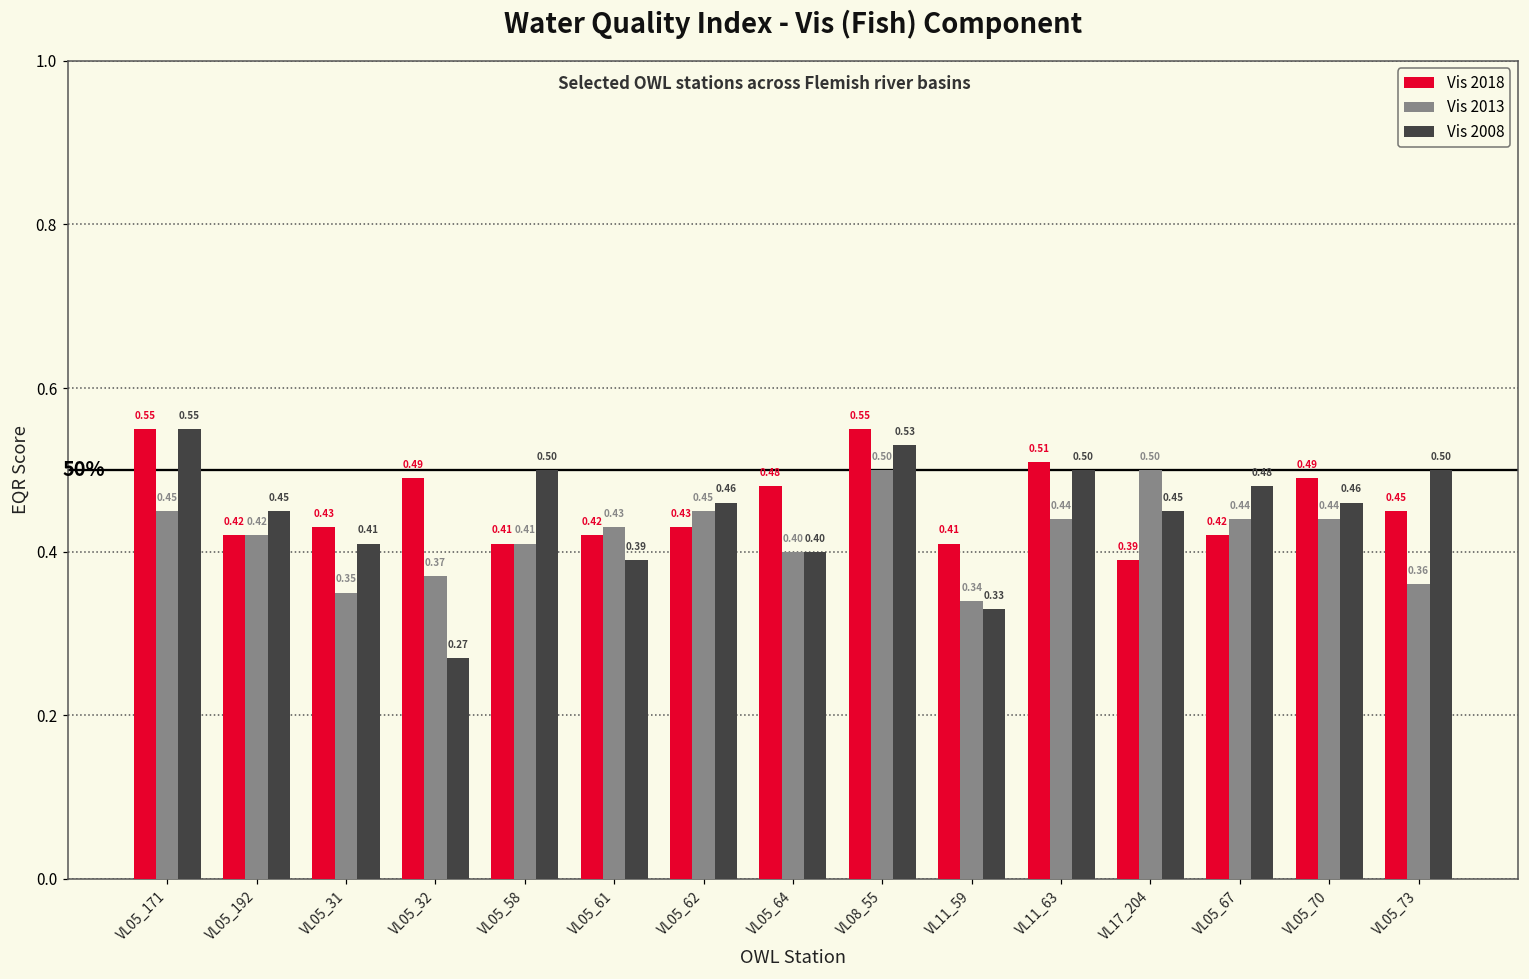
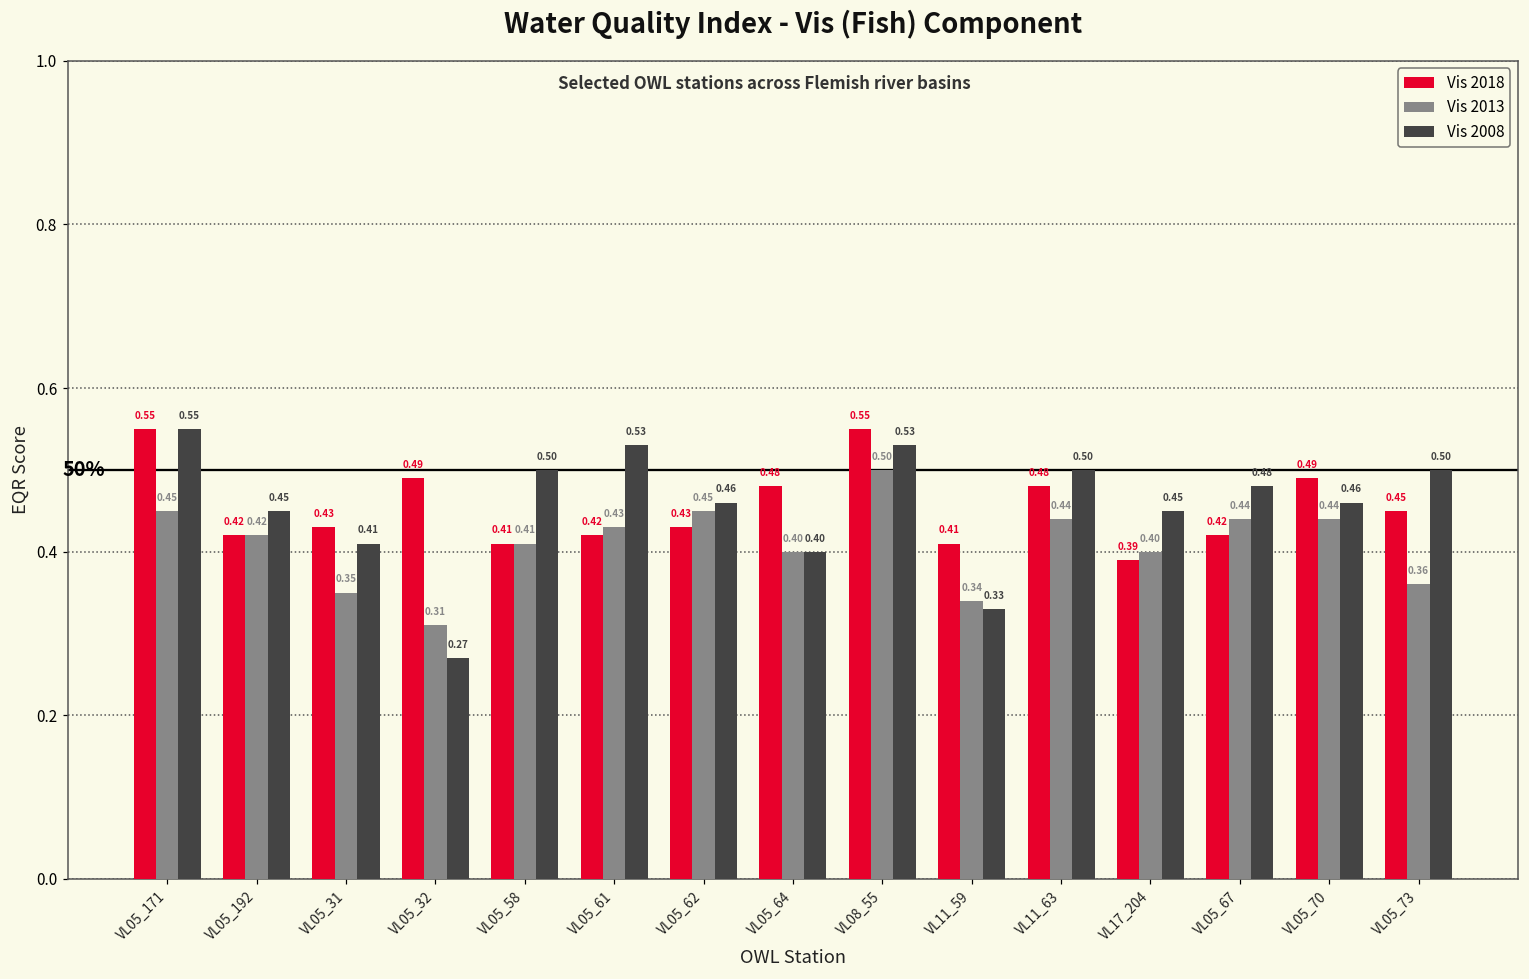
  {
    "Vis 2018": {
      "VL05_171": 0.55,
      "VL05_192": 0.42,
      "VL05_31": 0.43,
      "VL05_32": 0.49,
      "VL05_58": 0.41,
      "VL05_61": 0.42,
      "VL05_62": 0.43,
      "VL05_64": 0.48,
      "VL08_55": 0.55,
      "VL11_59": 0.41,
-     "VL11_63": 0.51,
+     "VL11_63": 0.48,
      "VL17_204": 0.39,
      "VL05_67": 0.42,
      "VL05_70": 0.49,
      "VL05_73": 0.45
    },
    "Vis 2013": {
      "VL05_171": 0.45,
      "VL05_192": 0.42,
      "VL05_31": 0.35,
-     "VL05_32": 0.37,
+     "VL05_32": 0.31,
      "VL05_58": 0.41,
      "VL05_61": 0.43,
      "VL05_62": 0.45,
      "VL05_64": 0.40,
      "VL08_55": 0.50,
      "VL11_59": 0.34,
      "VL11_63": 0.44,
-     "VL17_204": 0.50,
+     "VL17_204": 0.40,
      "VL05_67": 0.44,
      "VL05_70": 0.44,
      "VL05_73": 0.36
    },
    "Vis 2008": {
      "VL05_171": 0.55,
      "VL05_192": 0.45,
      "VL05_31": 0.41,
      "VL05_32": 0.27,
      "VL05_58": 0.50,
-     "VL05_61": 0.39,
+     "VL05_61": 0.53,
      "VL05_62": 0.46,
      "VL05_64": 0.40,
      "VL08_55": 0.53,
      "VL11_59": 0.33,
      "VL11_63": 0.50,
      "VL17_204": 0.45,
      "VL05_67": 0.48,
      "VL05_70": 0.46,
      "VL05_73": 0.50
    }
  }
